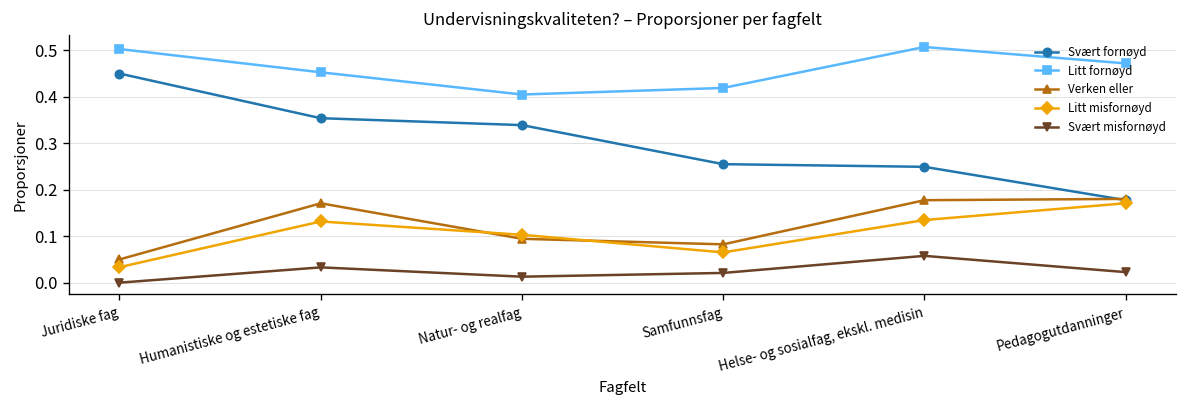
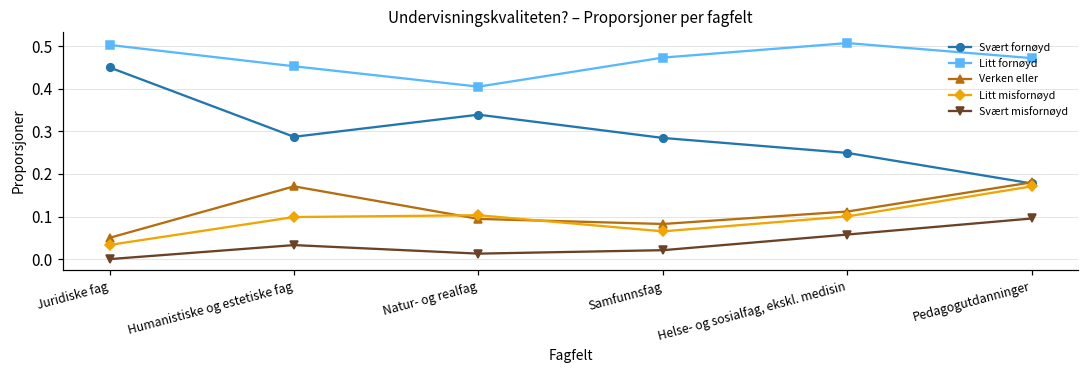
  {
    "Svært fornøyd": {
      "Juridiske fag": 0.45,
-     "Humanistiske og estetiske fag": 0.35,
+     "Humanistiske og estetiske fag": 0.29,
      "Natur- og realfag": 0.34,
-     "Samfunnsfag": 0.26,
+     "Samfunnsfag": 0.28,
      "Helse- og sosialfag, ekskl. medisin": 0.25
    },
    "Litt fornøyd": {
      "Juridiske fag": 0.50,
      "Humanistiske og estetiske fag": 0.45,
      "Natur- og realfag": 0.40,
-     "Samfunnsfag": 0.42,
+     "Samfunnsfag": 0.47,
      "Helse- og sosialfag, ekskl. medisin": 0.51,
      "Pedagogutdanninger": 0.47
    },
    "Verken eller": {
      "Juridiske fag": 0.05,
      "Humanistiske og estetiske fag": 0.17,
      "Natur- og realfag": 0.09,
      "Samfunnsfag": 0.08,
-     "Helse- og sosialfag, ekskl. medisin": 0.18
+     "Helse- og sosialfag, ekskl. medisin": 0.11
    },
    "Litt misfornøyd": {
      "Juridiske fag": 0.03,
-     "Humanistiske og estetiske fag": 0.13,
+     "Humanistiske og estetiske fag": 0.10,
      "Natur- og realfag": 0.10,
      "Samfunnsfag": 0.07,
-     "Helse- og sosialfag, ekskl. medisin": 0.13,
+     "Helse- og sosialfag, ekskl. medisin": 0.10,
      "Pedagogutdanninger": 0.17
    },
    "Svært misfornøyd": {
      "Juridiske fag": 0.00,
      "Humanistiske og estetiske fag": 0.03,
      "Natur- og realfag": 0.01,
      "Samfunnsfag": 0.02,
      "Helse- og sosialfag, ekskl. medisin": 0.06,
-     "Pedagogutdanninger": 0.02
+     "Pedagogutdanninger": 0.10
    }
  }
